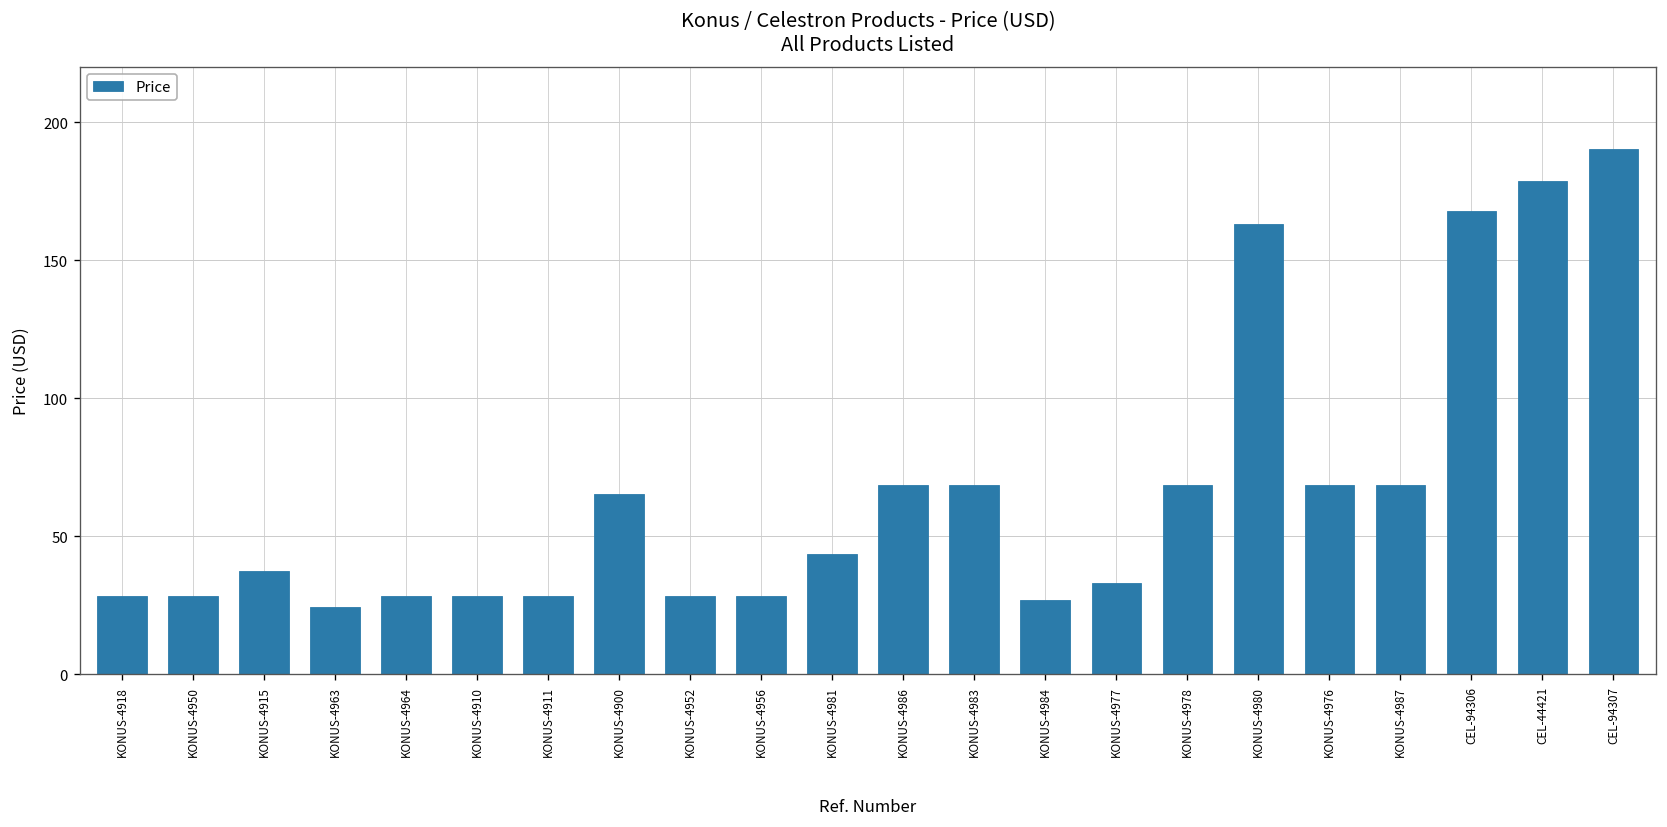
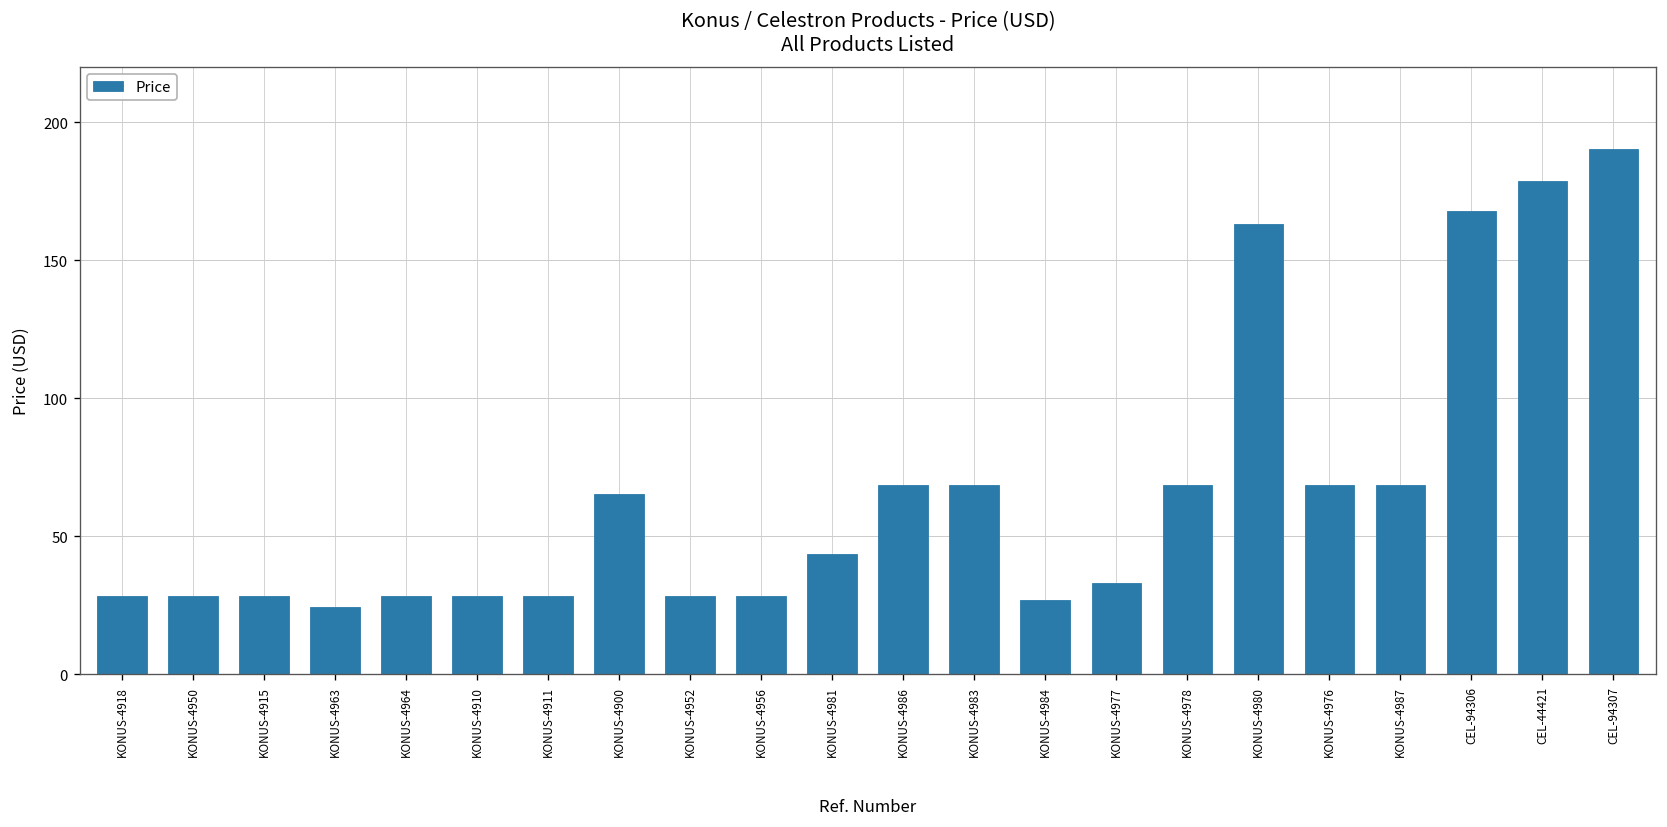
  {
    "KONUS-4918": 29,
    "KONUS-4950": 29,
-   "KONUS-4915": 37,
+   "KONUS-4915": 29,
    "KONUS-4963": 24,
    "KONUS-4964": 29,
    "KONUS-4910": 29,
    "KONUS-4911": 29,
    "KONUS-4900": 65,
    "KONUS-4952": 29,
    "KONUS-4956": 29,
    "KONUS-4981": 44,
    "KONUS-4986": 68,
    "KONUS-4983": 68,
    "KONUS-4984": 27,
    "KONUS-4977": 33,
    "KONUS-4978": 68,
    "KONUS-4980": 163,
    "KONUS-4976": 68,
    "KONUS-4987": 68,
    "CEL-94306": 168,
    "CEL-44421": 179,
    "CEL-94307": 190
  }
